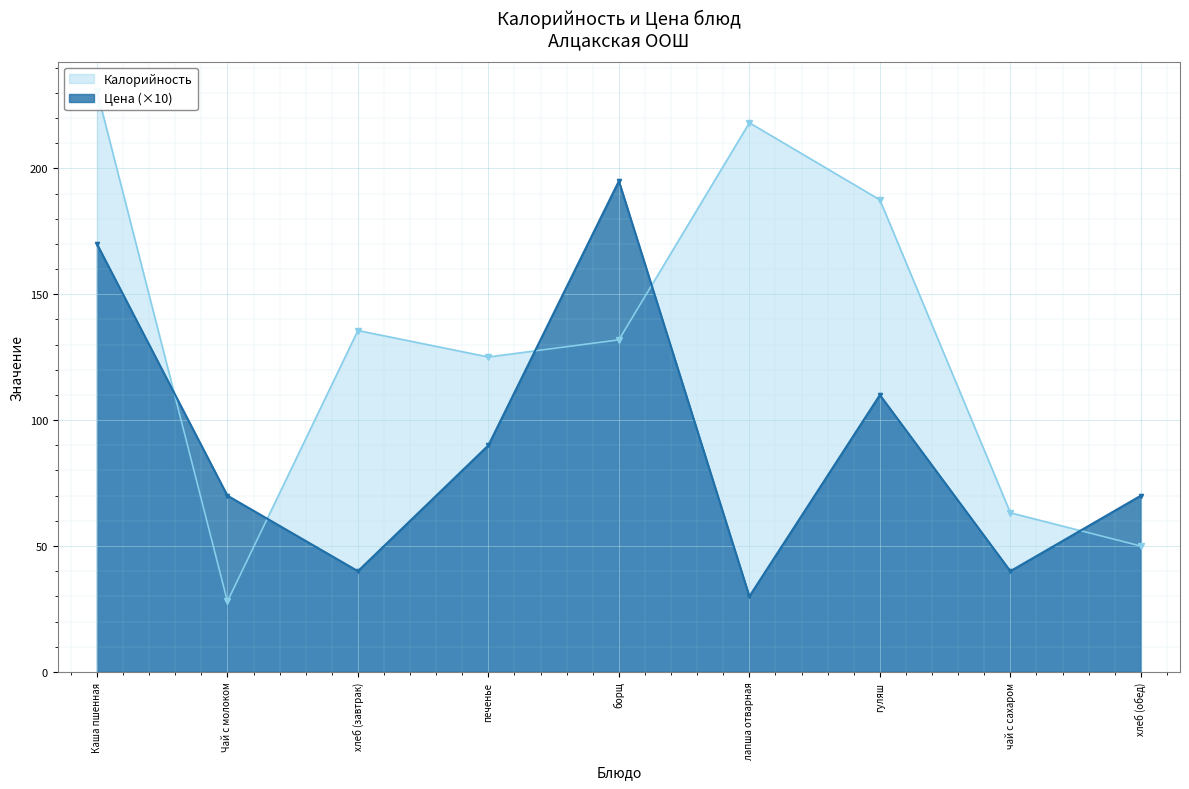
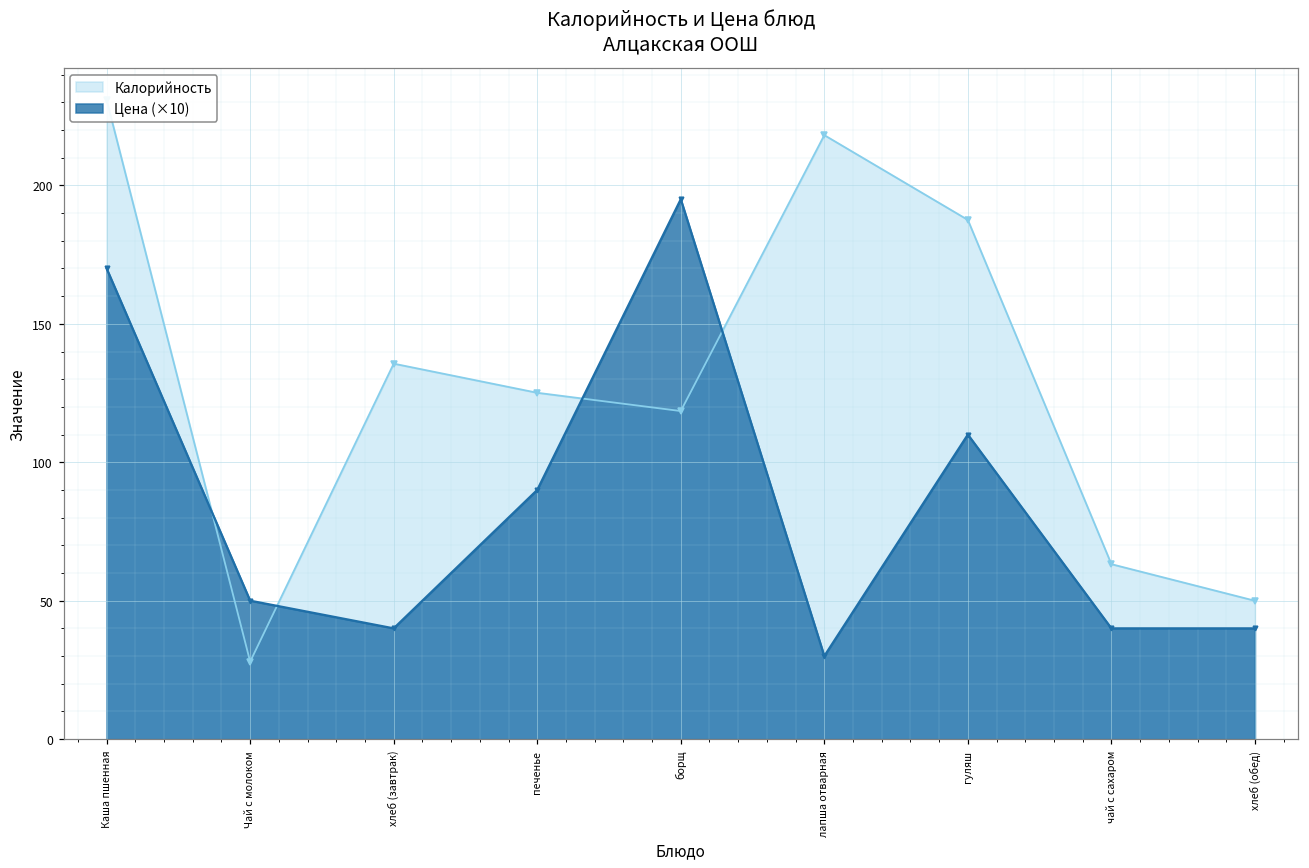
  {
    "Калорийность": {
      "Чай с молоком": 28,
      "хлеб (завтрак)": 136,
      "печенье": 125,
-     "борщ": 132,
+     "борщ": 119,
      "лапша отварная": 218,
      "гуляш": 188,
      "чай с сахаром": 63,
      "хлеб (обед)": 50
    },
    "Цена (×10)": {
      "Каша пшенная": 170,
-     "Чай с молоком": 70,
+     "Чай с молоком": 50,
      "хлеб (завтрак)": 40,
      "печенье": 90,
      "борщ": 195,
      "лапша отварная": 30,
      "гуляш": 110,
      "чай с сахаром": 40,
-     "хлеб (обед)": 70
+     "хлеб (обед)": 40
    }
  }
